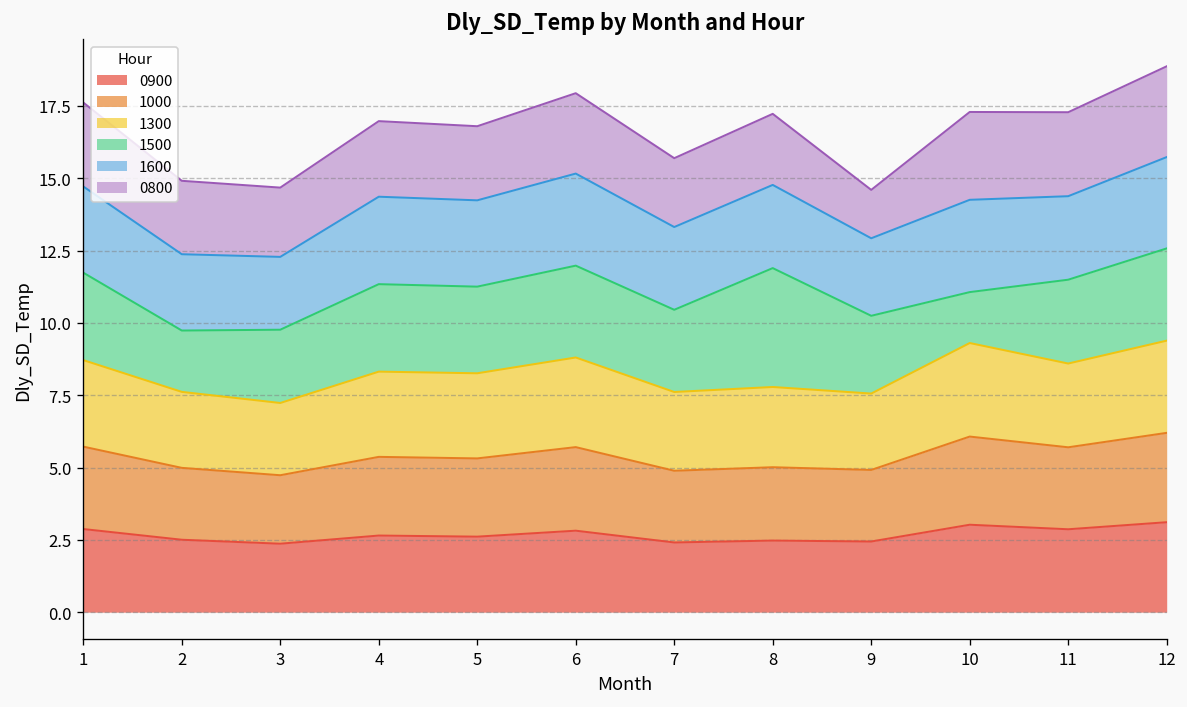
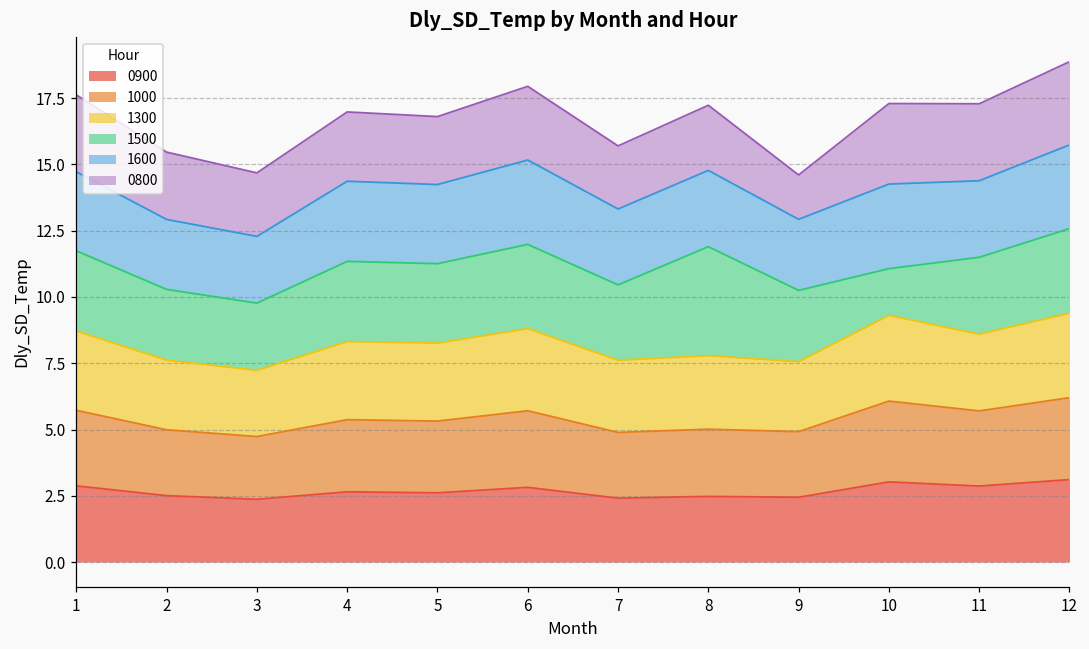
  {
    "1300": {
      "1": 3.0,
      "2": 2.6,
      "3": 2.5,
      "4": 2.9,
      "5": 2.9,
      "6": 3.1,
      "7": 2.7,
      "8": 2.8,
      "9": 2.6,
      "10": 3.2,
      "11": 2.9,
      "12": 3.2
    },
    "1500": {
      "1": 3.0,
-     "2": 2.1,
+     "2": 2.7,
      "3": 2.5,
      "4": 3.0,
      "5": 3.0,
      "6": 3.2,
      "7": 2.8,
      "8": 4.1,
      "9": 2.7,
      "10": 1.8,
      "11": 2.9,
      "12": 3.2
    },
    "1600": {
      "1": 3.0,
      "2": 2.6,
      "3": 2.5,
      "4": 3.0,
      "5": 3.0,
      "6": 3.2,
      "7": 2.9,
      "8": 2.9,
      "9": 2.7,
      "10": 3.2,
      "11": 2.9,
      "12": 3.2
    },
    "0800": {
      "1": 2.9,
      "2": 2.5,
      "3": 2.4,
      "4": 2.6,
      "5": 2.6,
      "6": 2.8,
      "7": 2.4,
      "8": 2.5,
      "9": 1.7,
      "10": 3.0,
      "11": 2.9,
      "12": 3.1
    }
  }
